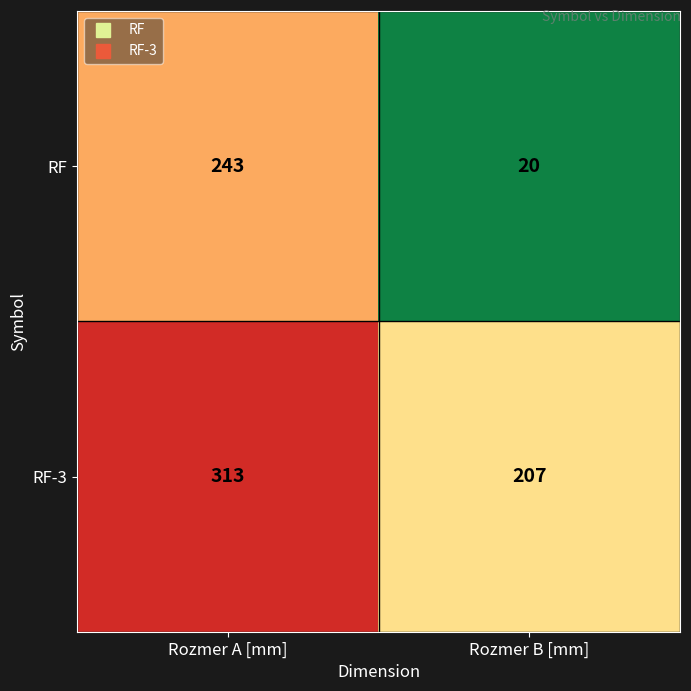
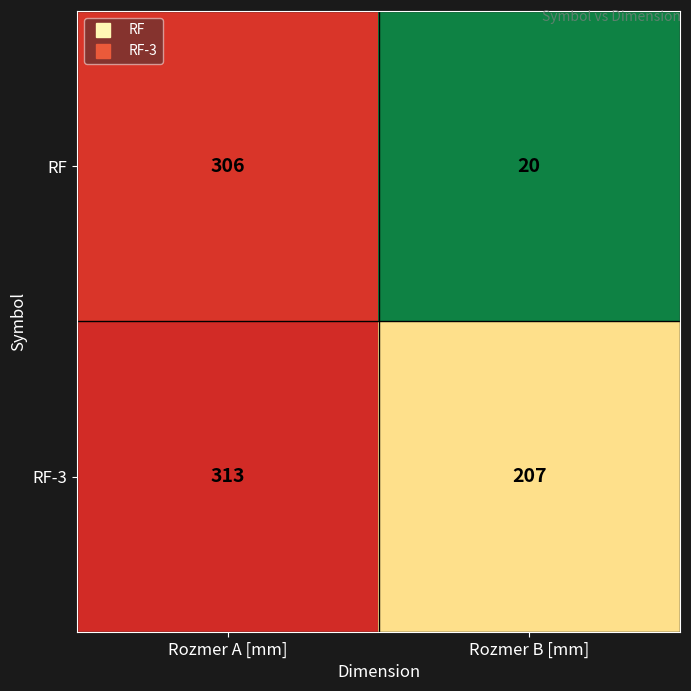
  {
    "RF": {
-     "Rozmer A [mm]": 243,
+     "Rozmer A [mm]": 306,
      "Rozmer B [mm]": 20
    },
    "RF-3": {
      "Rozmer A [mm]": 313,
      "Rozmer B [mm]": 207
    }
  }
